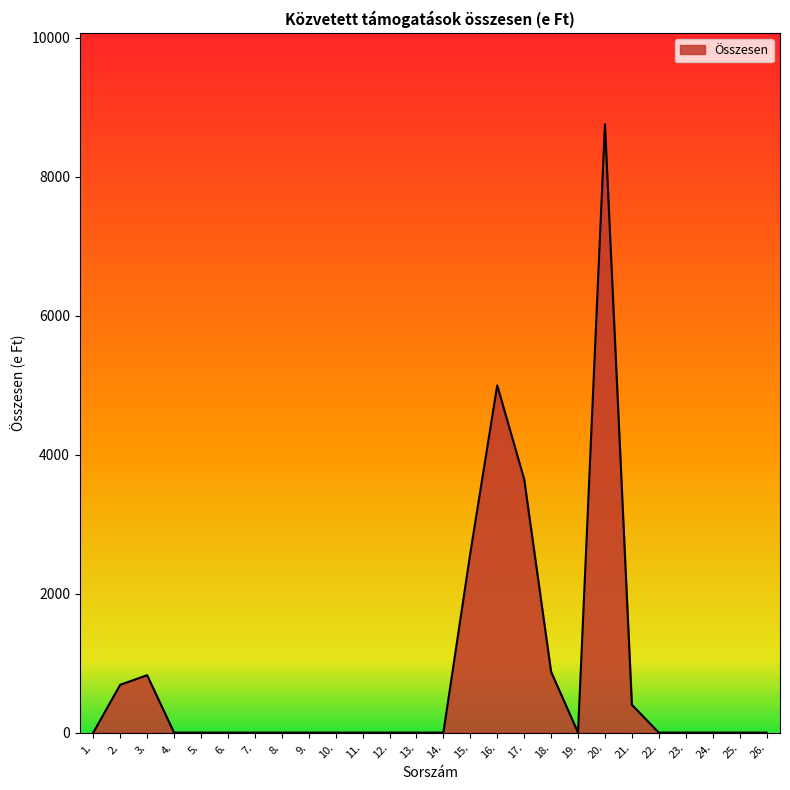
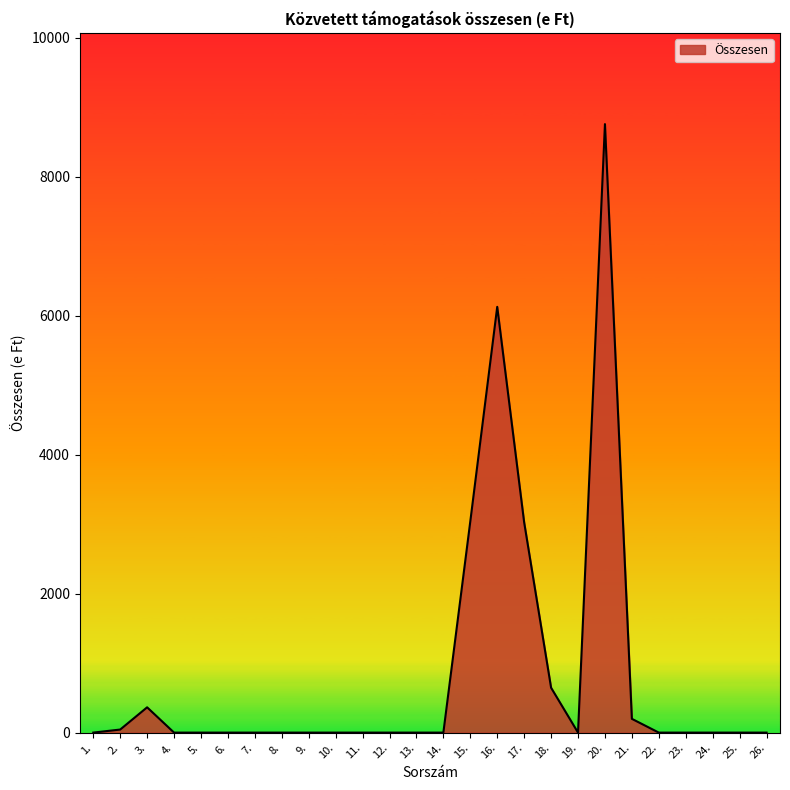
  {
    "1.": 0,
-   "2.": 700,
-   "3.": 800,
+   "2.": 0,
+   "3.": 400,
    "4.": 0,
    "5.": 0,
    "6.": 0,
    "7.": 0,
    "8.": 0,
    "9.": 0,
    "10.": 0,
    "11.": 0,
    "12.": 0,
    "13.": 0,
    "14.": 0,
-   "15.": 2600,
-   "16.": 5000,
-   "17.": 3600,
-   "18.": 900,
+   "15.": 3000,
+   "16.": 6100,
+   "17.": 3000,
+   "18.": 600,
    "19.": 0,
    "20.": 8800,
-   "21.": 400,
+   "21.": 200,
    "22.": 0,
    "23.": 0,
    "24.": 0,
    "25.": 0,
    "26.": 0
  }
